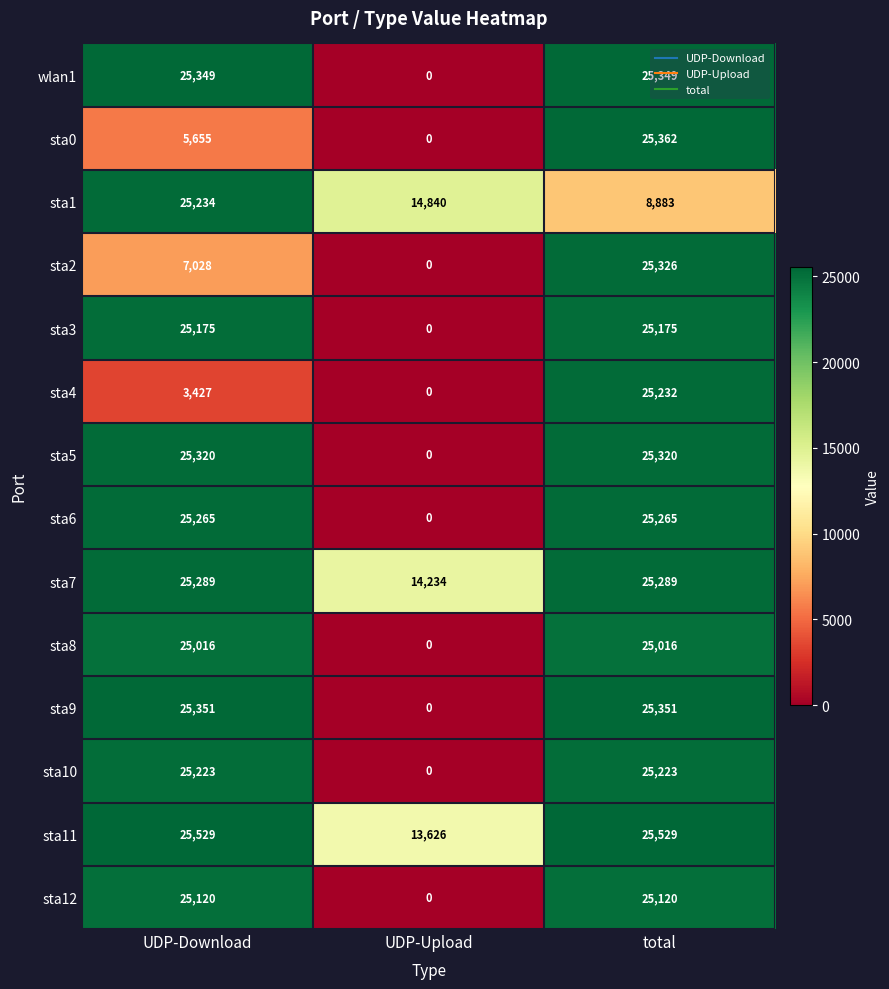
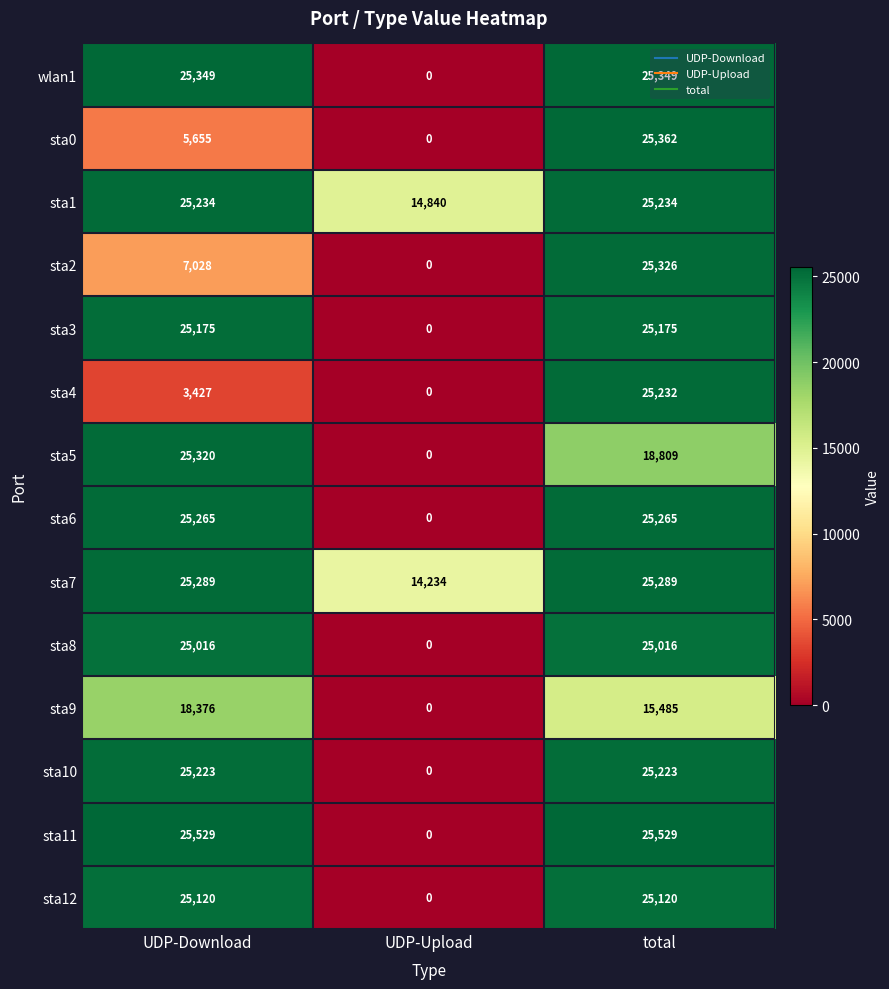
  {
    "wlan1": {
      "UDP-Download": "25,349",
      "UDP-Upload": "0"
    },
    "sta0": {
      "UDP-Download": "5,655",
      "UDP-Upload": "0",
      "total": "25,362"
    },
    "sta1": {
      "UDP-Download": "25,234",
      "UDP-Upload": "14,840",
-     "total": "8,883"
+     "total": "25,234"
    },
    "sta2": {
      "UDP-Download": "7,028",
      "UDP-Upload": "0",
      "total": "25,326"
    },
    "sta3": {
      "UDP-Download": "25,175",
      "UDP-Upload": "0",
      "total": "25,175"
    },
    "sta4": {
      "UDP-Download": "3,427",
      "UDP-Upload": "0",
      "total": "25,232"
    },
    "sta5": {
      "UDP-Download": "25,320",
      "UDP-Upload": "0",
-     "total": "25,320"
+     "total": "18,809"
    },
    "sta6": {
      "UDP-Download": "25,265",
      "UDP-Upload": "0",
      "total": "25,265"
    },
    "sta7": {
      "UDP-Download": "25,289",
      "UDP-Upload": "14,234",
      "total": "25,289"
    },
    "sta8": {
      "UDP-Download": "25,016",
      "UDP-Upload": "0",
      "total": "25,016"
    },
    "sta9": {
-     "UDP-Download": "25,351",
+     "UDP-Download": "18,376",
      "UDP-Upload": "0",
-     "total": "25,351"
+     "total": "15,485"
    },
    "sta10": {
      "UDP-Download": "25,223",
      "UDP-Upload": "0",
      "total": "25,223"
    },
    "sta11": {
      "UDP-Download": "25,529",
-     "UDP-Upload": "13,626",
+     "UDP-Upload": "0",
      "total": "25,529"
    },
    "sta12": {
      "UDP-Download": "25,120",
      "UDP-Upload": "0",
      "total": "25,120"
    }
  }
